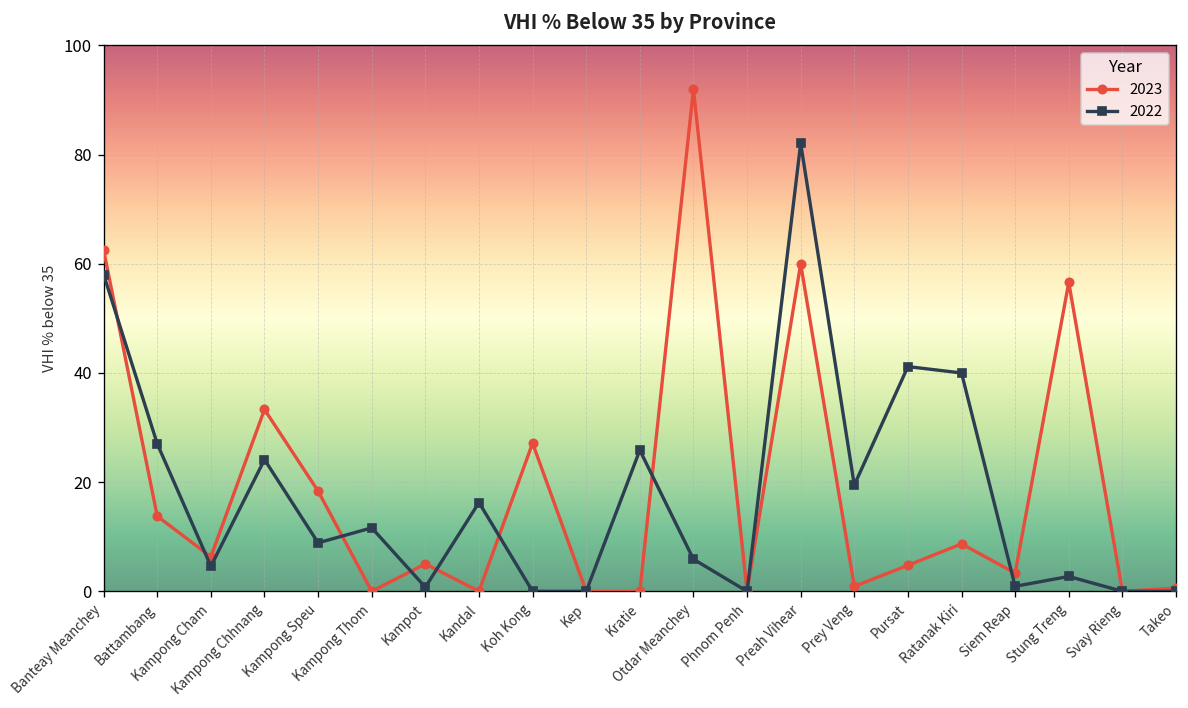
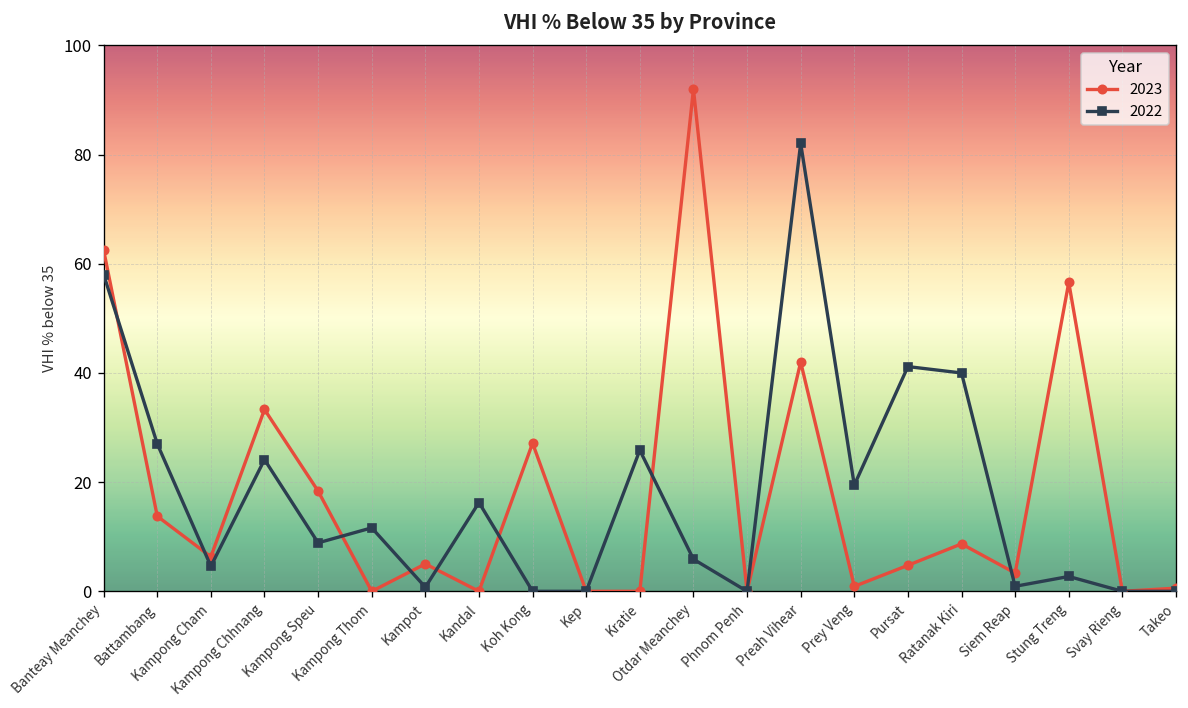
  {
    "2023": {
      "Banteay Meanchey": 63,
      "Battambang": 14,
      "Kampong Cham": 6,
      "Kampong Chhnang": 33,
      "Kampong Speu": 18,
      "Kampong Thom": 0,
      "Kampot": 5,
      "Kandal": 0,
      "Koh Kong": 27,
      "Kratie": 0,
      "Otdar Meanchey": 92,
-     "Preah Vihear": 60,
+     "Preah Vihear": 42,
      "Prey Veng": 1,
      "Pursat": 5,
      "Ratanak Kiri": 9,
      "Siem Reap": 3,
      "Stung Treng": 57,
      "Takeo": 1
    },
    "2022": {
      "Banteay Meanchey": 58,
      "Battambang": 27,
      "Kampong Cham": 5,
      "Kampong Chhnang": 24,
      "Kampong Speu": 9,
      "Kampong Thom": 12,
      "Kampot": 1,
      "Kandal": 16,
      "Koh Kong": 0,
      "Kratie": 26,
      "Otdar Meanchey": 6,
      "Preah Vihear": 82,
      "Prey Veng": 19,
      "Pursat": 41,
      "Ratanak Kiri": 40,
      "Siem Reap": 1,
      "Stung Treng": 3,
      "Takeo": 0
    }
  }
